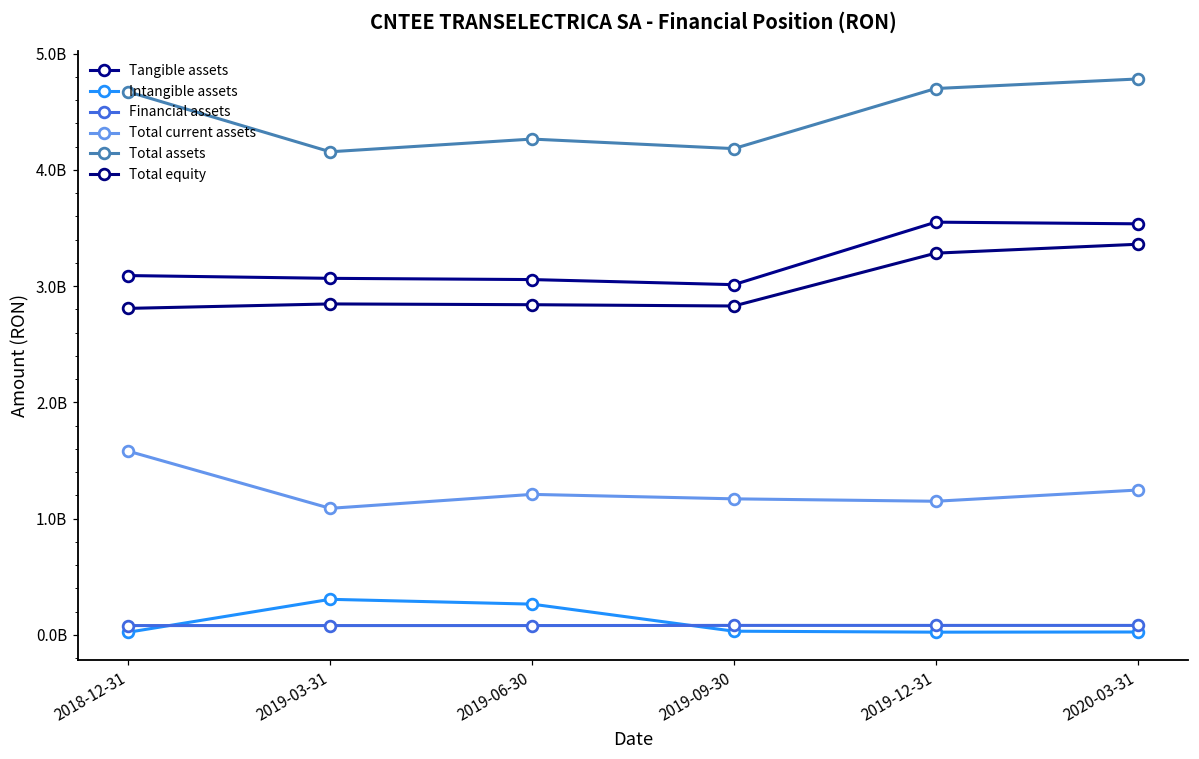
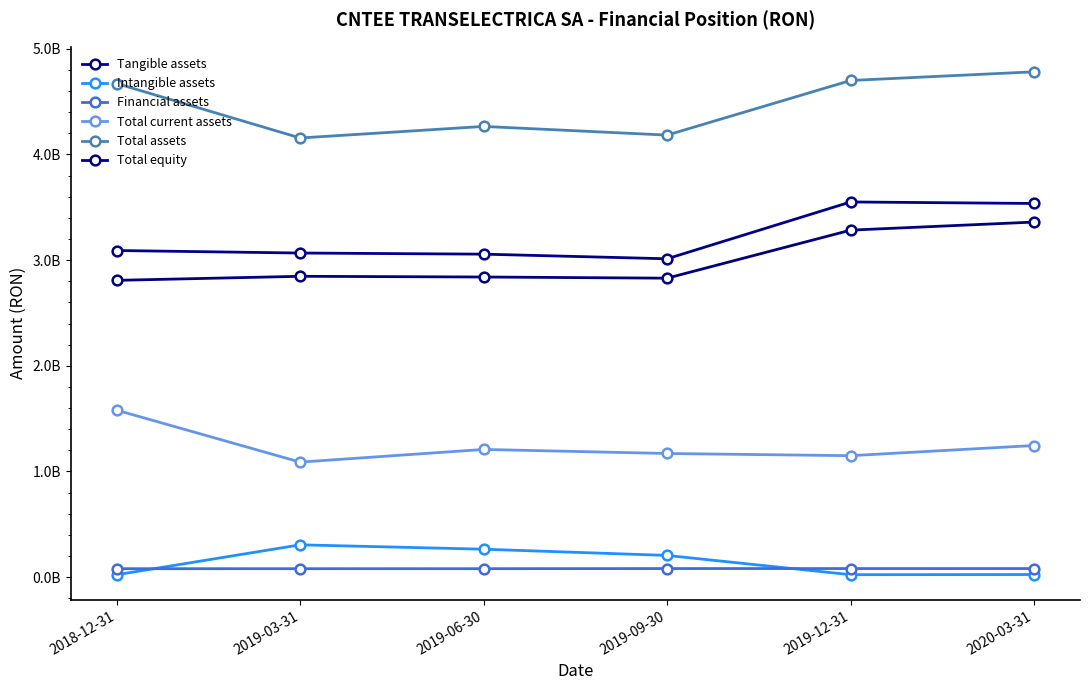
  {
    "Intangible assets": {
      "2018-12-31": 20000000,
      "2019-03-31": 310000000,
      "2019-06-30": 260000000,
-     "2019-09-30": 30000000,
+     "2019-09-30": 210000000,
      "2019-12-31": 20000000,
      "2020-03-31": 20000000
    }
  }
